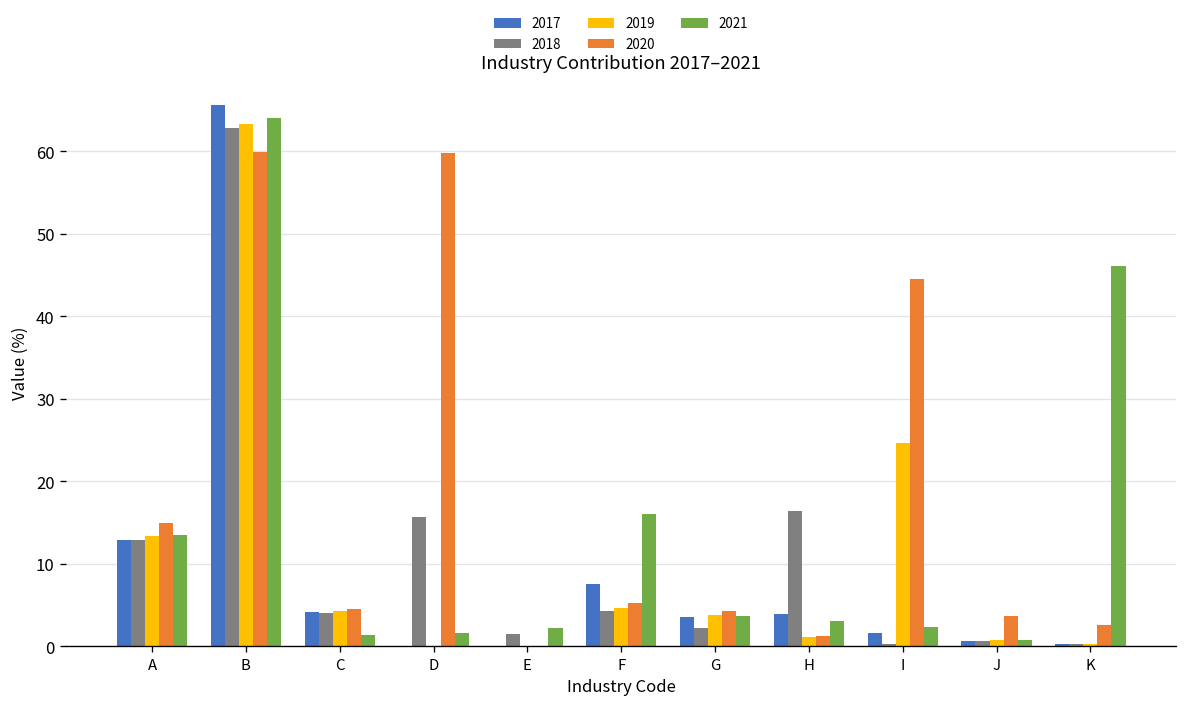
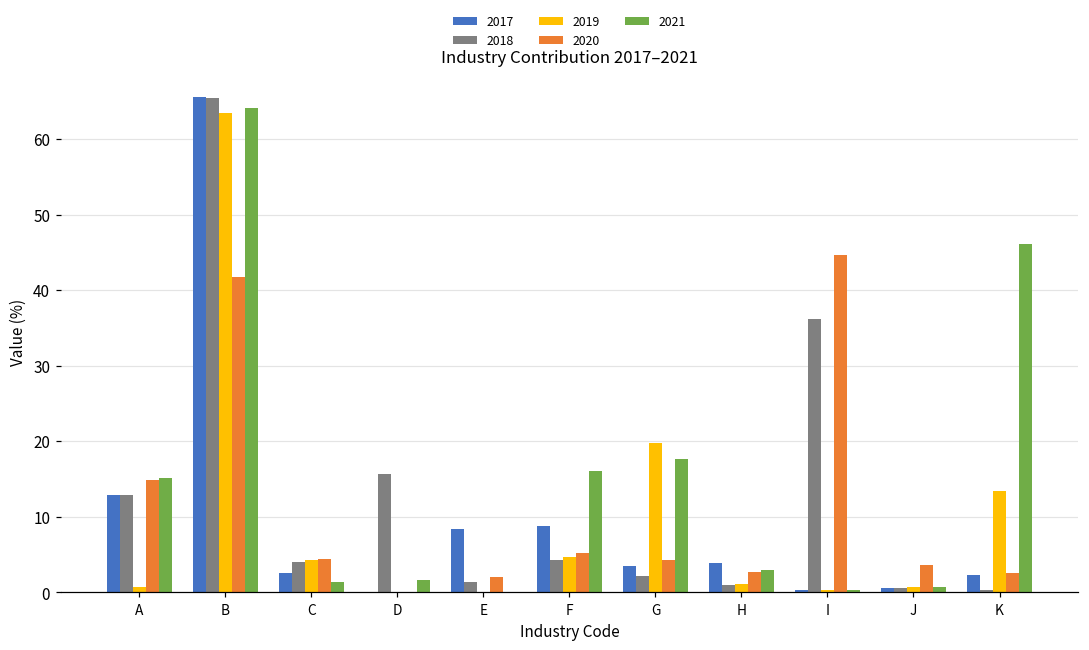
  {
    "2017": {
      "A": 13,
      "B": 66,
-     "C": 4,
-     "E": 0,
-     "F": 8,
+     "C": 3,
+     "E": 8,
+     "F": 9,
      "G": 4,
      "H": 4,
-     "I": 2,
+     "I": 0,
      "J": 1,
-     "K": 0
+     "K": 2
    },
    "2018": {
      "A": 13,
-     "B": 63,
+     "B": 65,
      "C": 4,
      "D": 16,
      "E": 1,
      "F": 4,
      "G": 2,
-     "H": 16,
-     "I": 0,
+     "H": 1,
+     "I": 36,
      "J": 1
    },
    "2019": {
-     "A": 13,
+     "A": 1,
      "B": 63,
      "C": 4,
      "F": 5,
-     "G": 4,
+     "G": 20,
      "H": 1,
-     "I": 25,
+     "I": 0,
      "J": 1,
-     "K": 0
+     "K": 13
    },
    "2020": {
      "A": 15,
-     "B": 60,
+     "B": 42,
      "C": 4,
-     "D": 60,
-     "E": 0,
+     "D": 0,
+     "E": 2,
      "F": 5,
      "G": 4,
-     "H": 1,
+     "H": 3,
      "I": 45,
      "J": 4,
      "K": 3
    },
    "2021": {
-     "A": 13,
+     "A": 15,
      "B": 64,
      "C": 1,
      "D": 2,
-     "E": 2,
+     "E": 0,
      "F": 16,
-     "G": 4,
+     "G": 18,
      "H": 3,
-     "I": 2,
+     "I": 0,
      "J": 1,
      "K": 46
    }
  }
